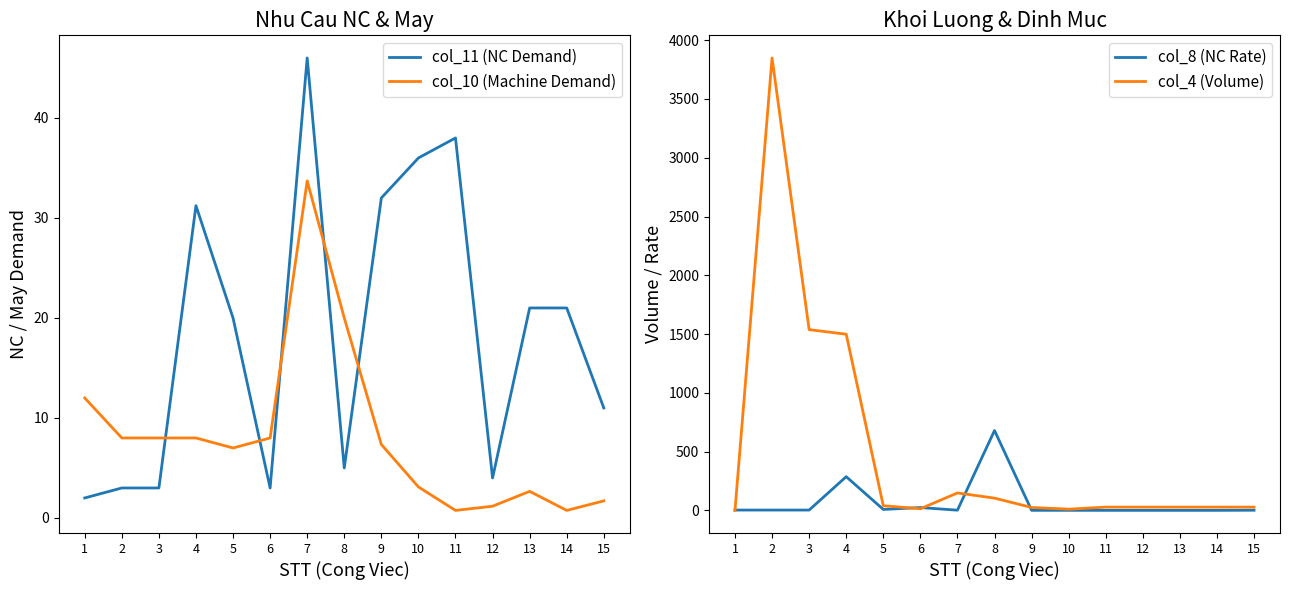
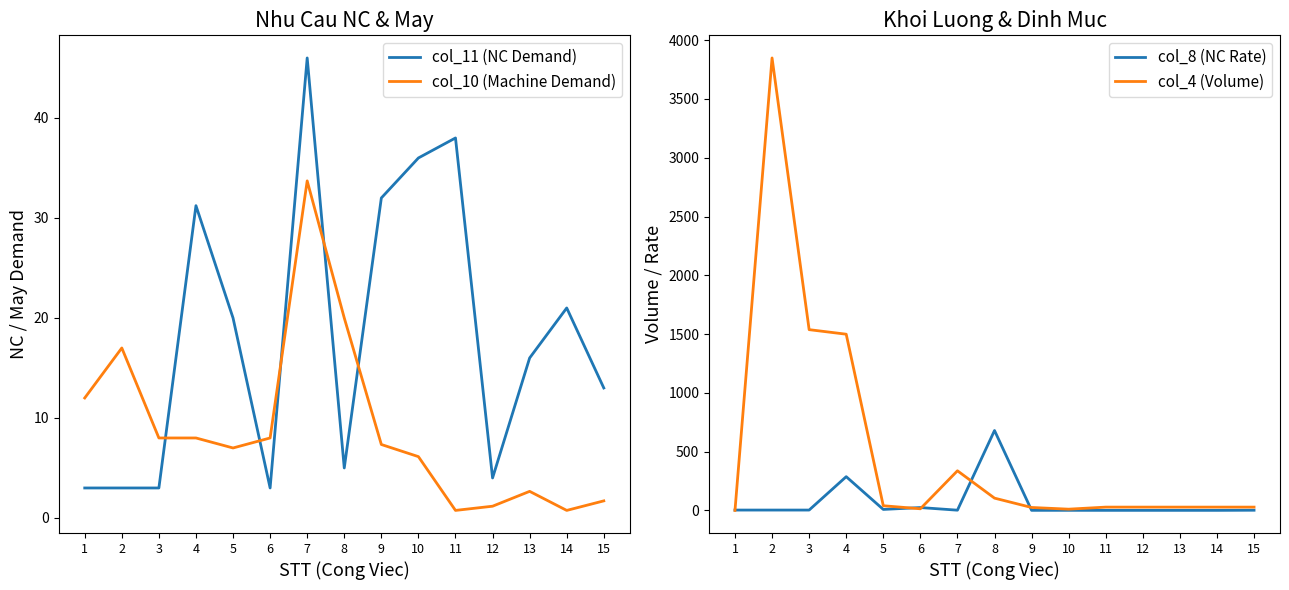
  {
    "Nhu Cau NC & May": {
      "col_11 (NC Demand)": {
-       "1": 2,
+       "1": 3,
        "2": 3,
        "3": 3,
        "4": 31,
        "5": 20,
        "6": 3,
        "7": 46,
        "8": 5,
        "9": 32,
        "10": 36,
        "11": 38,
        "12": 4,
-       "13": 21,
+       "13": 16,
        "14": 21,
-       "15": 11
+       "15": 13
      },
      "col_10 (Machine Demand)": {
        "1": 12.0,
-       "2": 8,
+       "2": 17,
        "3": 8.0,
        "4": 8.0,
        "5": 7.0,
        "6": 8.0,
        "7": 33.7,
        "8": 20.0,
        "9": 7.3,
-       "10": 3.1,
+       "10": 6.1,
        "11": 0.8,
        "12": 1.2,
        "13": 2.7,
        "14": 0.8,
        "15": 1.7
      }
    },
    "Khoi Luong & Dinh Muc": {
      "col_8 (NC Rate)": {
        "2": 0,
        "3": 0,
        "4": 290,
        "5": 10,
        "7": 0,
        "8": 680,
        "9": 0,
        "11": 0,
        "12": 0,
        "13": 0,
        "14": 0,
        "15": 0
      },
      "col_4 (Volume)": {
        "2": 3850,
        "3": 1540,
        "4": 1500,
        "5": 40,
-       "7": 150,
+       "7": 340,
        "8": 100,
        "9": 20,
        "11": 30,
        "12": 30,
        "13": 30,
        "14": 30,
        "15": 30
      }
    }
  }
